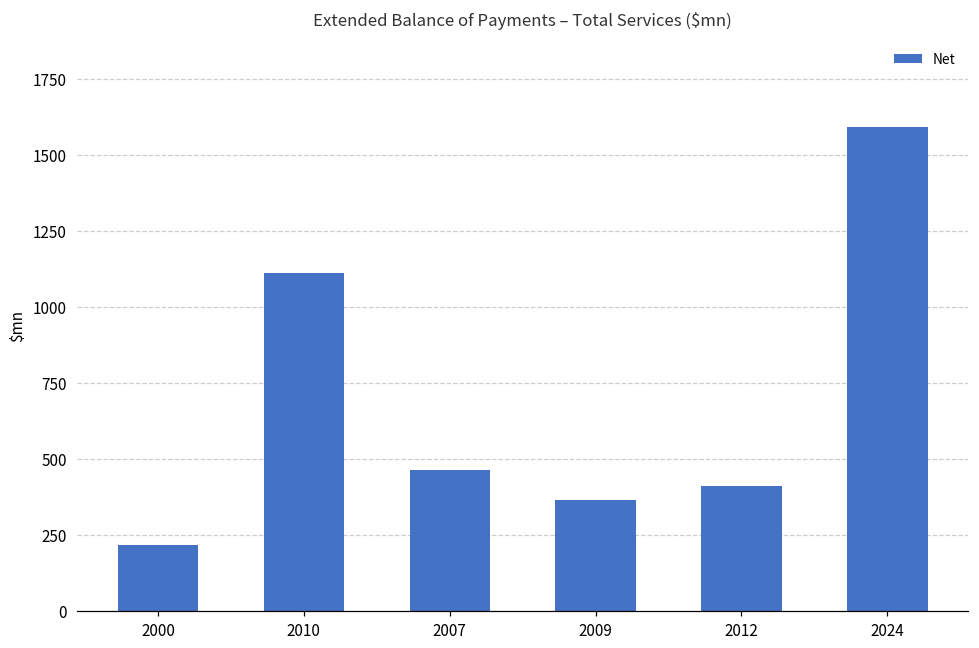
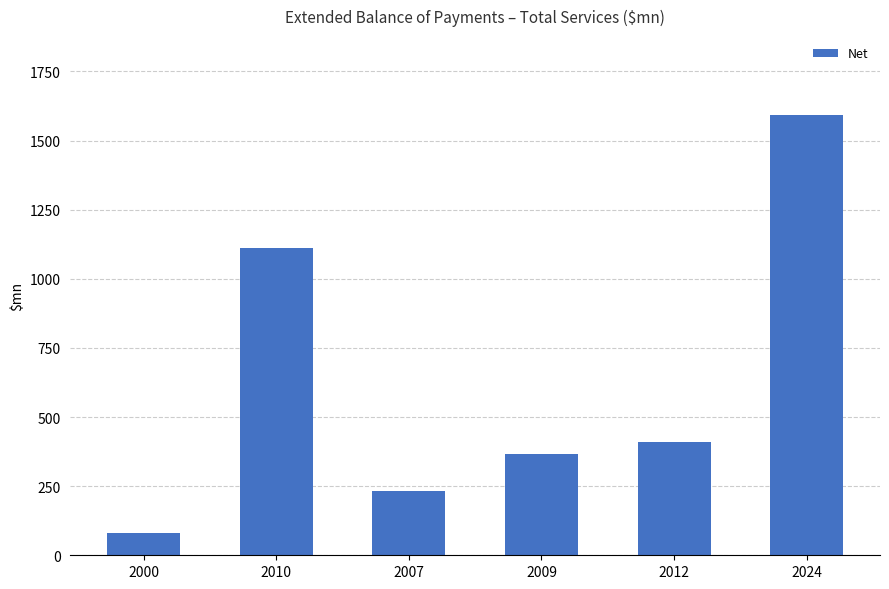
  {
-   "2000": 220,
+   "2000": 80,
    "2010": 1110,
-   "2007": 460,
+   "2007": 230,
    "2009": 370,
    "2012": 410,
    "2024": 1590
  }
